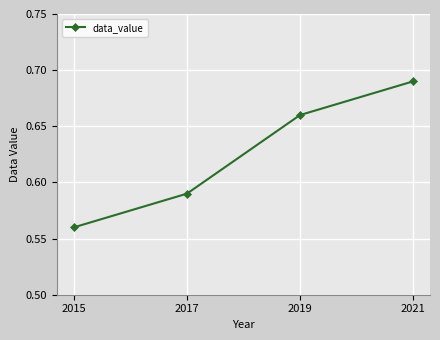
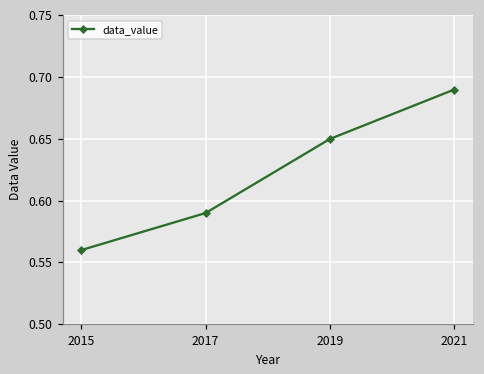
  {
    "2015": 0.56,
    "2017": 0.59,
-   "2019": 0.66,
+   "2019": 0.65,
    "2021": 0.69
  }
